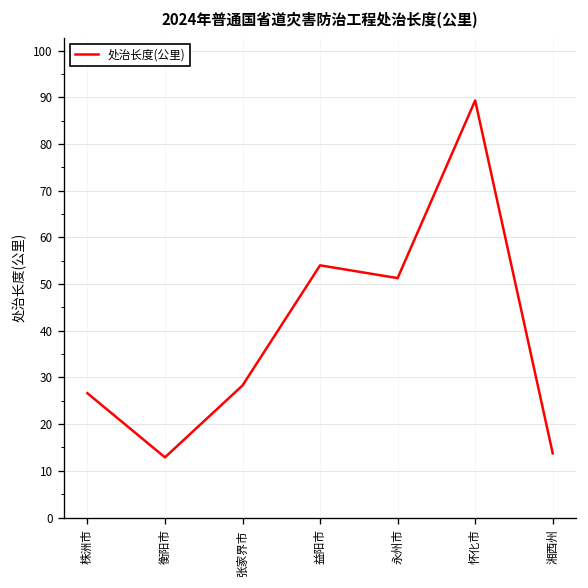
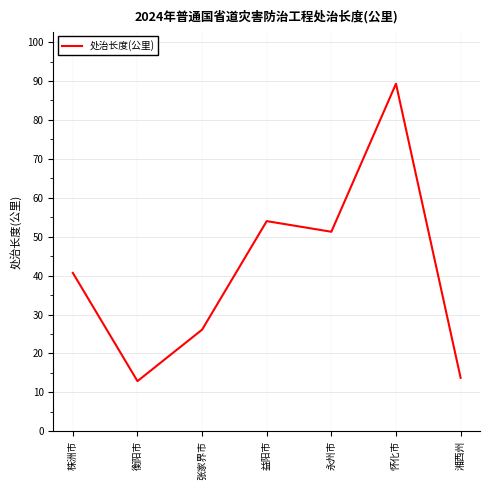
  {
-   "株洲市": 27,
+   "株洲市": 41,
    "衡阳市": 13,
-   "张家界市": 28,
+   "张家界市": 26,
    "益阳市": 54,
    "永州市": 51,
    "怀化市": 89,
    "湘西州": 14
  }
